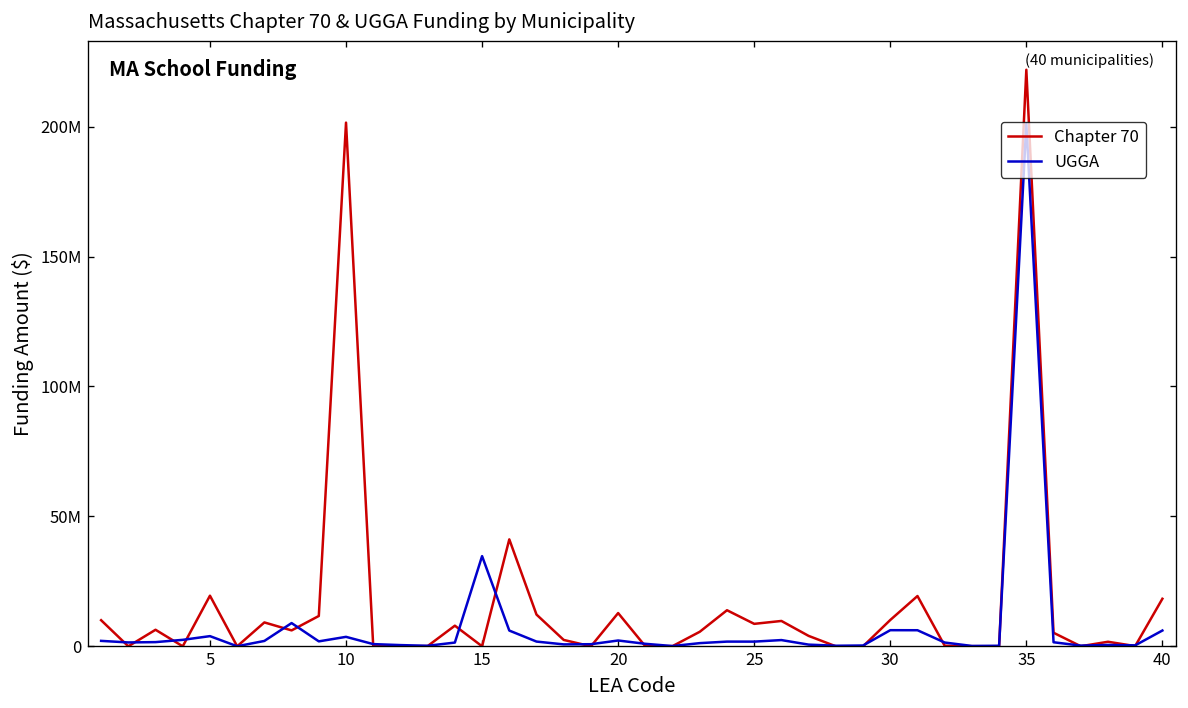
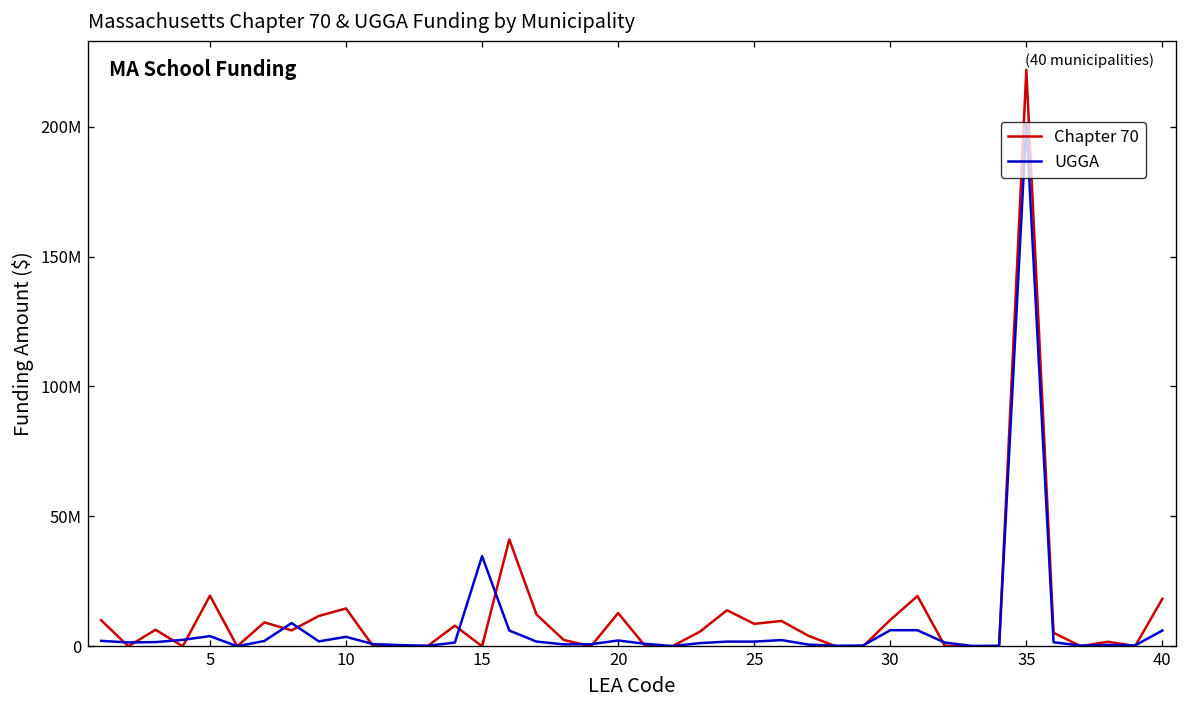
  {
    "Chapter 70": {
      "5": 19000000,
-     "10": 202000000,
+     "10": 15000000,
      "15": 0,
      "20": 13000000,
      "25": 9000000,
      "30": 10000000,
      "40": 18000000
    },
    "UGGA": {
      "5": 4000000,
      "10": 4000000,
      "15": 35000000,
      "20": 2000000,
      "25": 2000000,
      "30": 6000000,
      "40": 6000000
    }
  }
